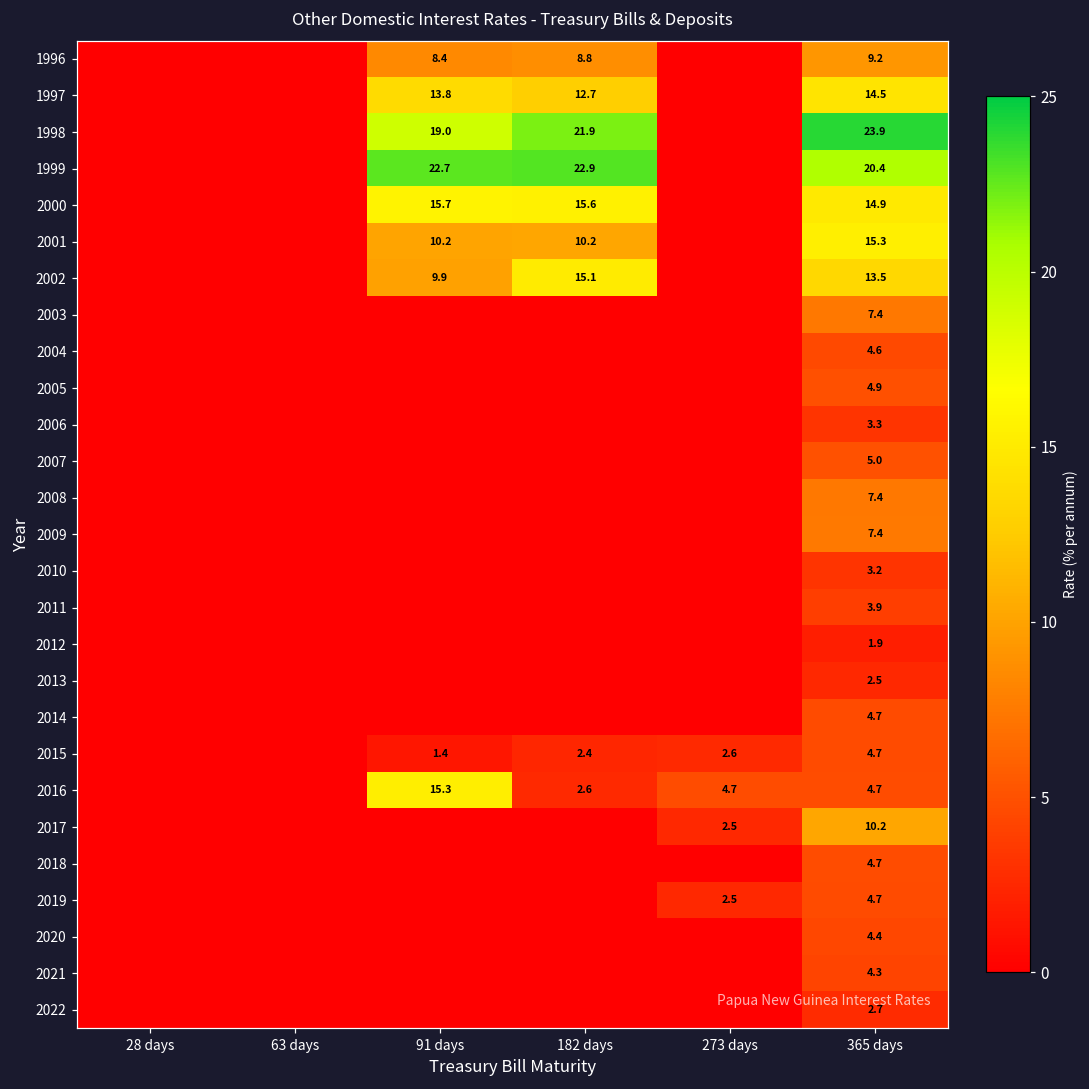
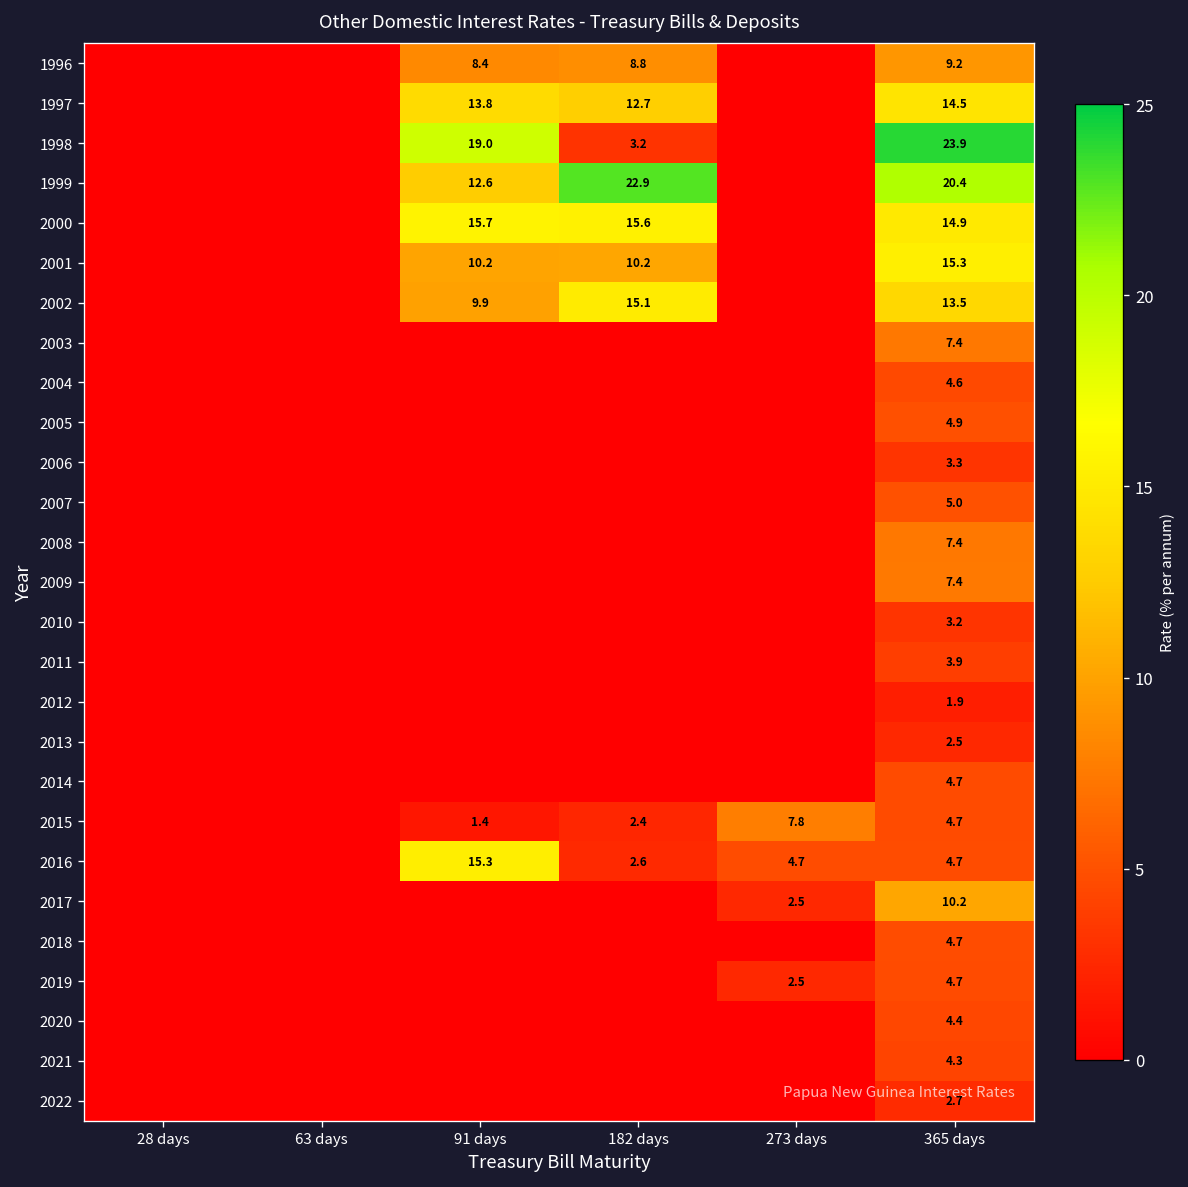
  {
    "1996": {
      "91 days": 8.4,
      "182 days": 8.8,
      "365 days": 9.2
    },
    "1997": {
      "91 days": 13.8,
      "182 days": 12.7,
      "365 days": 14.5
    },
    "1998": {
      "91 days": 19.0,
-     "182 days": 21.9,
+     "182 days": 3.2,
      "365 days": 23.9
    },
    "1999": {
-     "91 days": 22.7,
+     "91 days": 12.6,
      "182 days": 22.9,
      "365 days": 20.4
    },
    "2000": {
      "91 days": 15.7,
      "182 days": 15.6,
      "365 days": 14.9
    },
    "2001": {
      "91 days": 10.2,
      "182 days": 10.2,
      "365 days": 15.3
    },
    "2002": {
      "91 days": 9.9,
      "182 days": 15.1,
      "365 days": 13.5
    },
    "2003": {
      "365 days": 7.4
    },
    "2004": {
      "365 days": 4.6
    },
    "2005": {
      "365 days": 4.9
    },
    "2006": {
      "365 days": 3.3
    },
    "2007": {
      "365 days": 5.0
    },
    "2008": {
      "365 days": 7.4
    },
    "2009": {
      "365 days": 7.4
    },
    "2010": {
      "365 days": 3.2
    },
    "2011": {
      "365 days": 3.9
    },
    "2012": {
      "365 days": 1.9
    },
    "2013": {
      "365 days": 2.5
    },
    "2014": {
      "365 days": 4.7
    },
    "2015": {
      "91 days": 1.4,
      "182 days": 2.4,
-     "273 days": 2.6,
+     "273 days": 7.8,
      "365 days": 4.7
    },
    "2016": {
      "91 days": 15.3,
      "182 days": 2.6,
      "273 days": 4.7,
      "365 days": 4.7
    },
    "2017": {
      "273 days": 2.5,
      "365 days": 10.2
    },
    "2018": {
      "365 days": 4.7
    },
    "2019": {
      "273 days": 2.5,
      "365 days": 4.7
    },
    "2020": {
      "365 days": 4.4
    },
    "2021": {
      "365 days": 4.3
    }
  }
